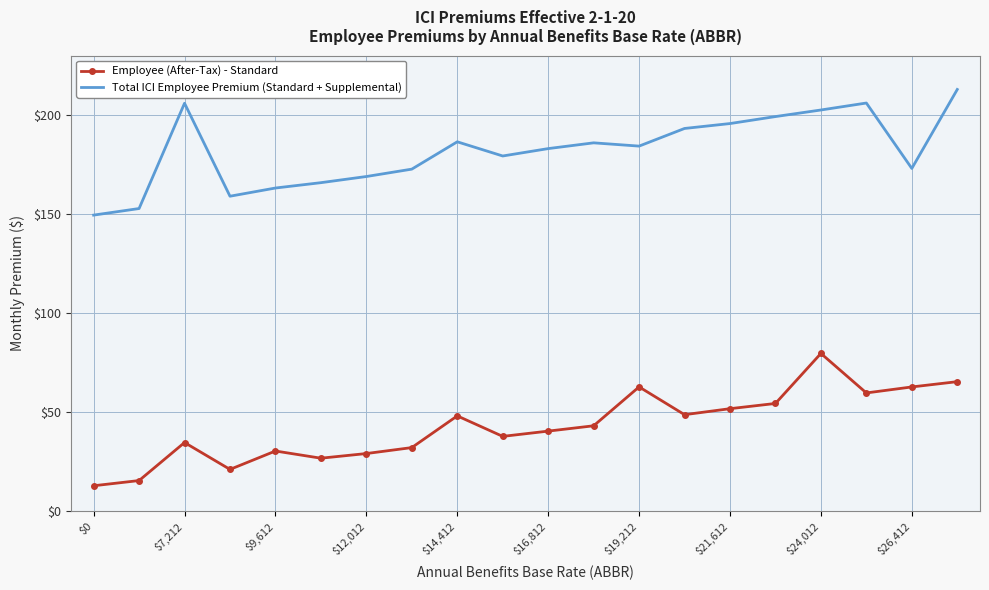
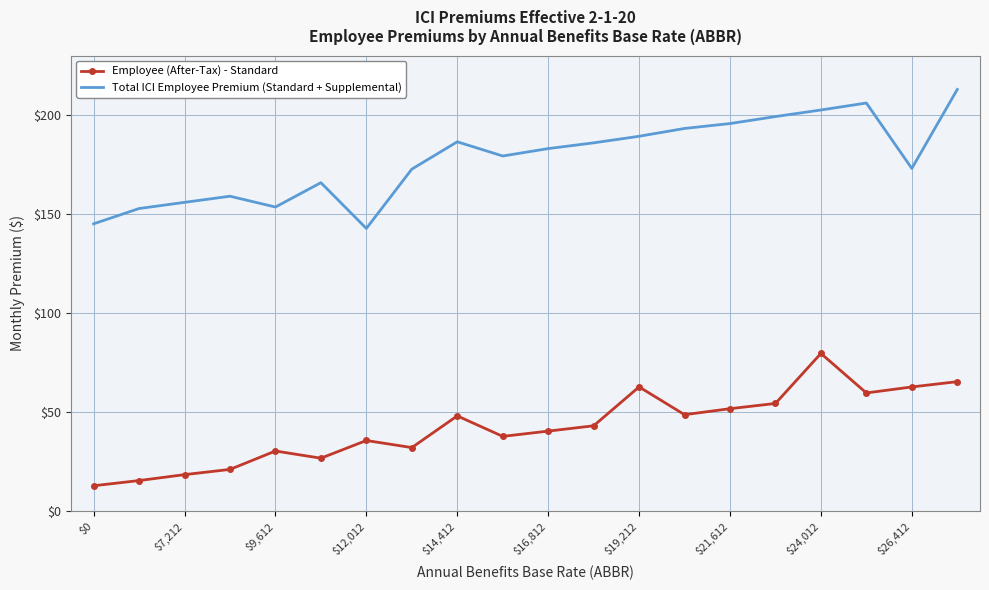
  {
    "Employee (After-Tax) - Standard": {
      "$0": "$13",
-     "$7,212": "$35",
+     "$7,212": "$18",
      "$9,612": "$30",
-     "$12,012": "$29",
+     "$12,012": "$36",
      "$14,412": "$48",
      "$16,812": "$40",
      "$19,212": "$63",
      "$21,612": "$52",
      "$24,012": "$80",
      "$26,412": "$63"
    },
    "Total ICI Employee Premium (Standard + Supplemental)": {
-     "$0": "$149",
-     "$7,212": "$206",
-     "$9,612": "$163",
-     "$12,012": "$169",
+     "$0": "$145",
+     "$7,212": "$156",
+     "$9,612": "$154",
+     "$12,012": "$143",
      "$14,412": "$186",
      "$16,812": "$183",
-     "$19,212": "$184",
+     "$19,212": "$189",
      "$21,612": "$196",
      "$24,012": "$203",
      "$26,412": "$173"
    }
  }
